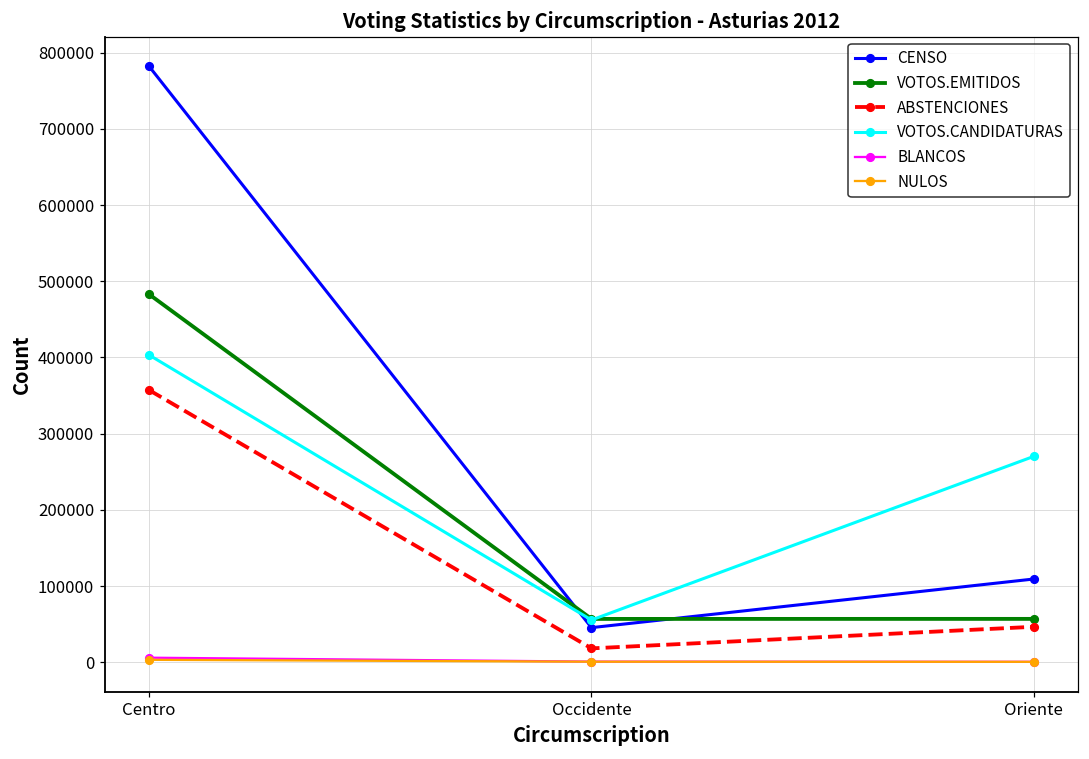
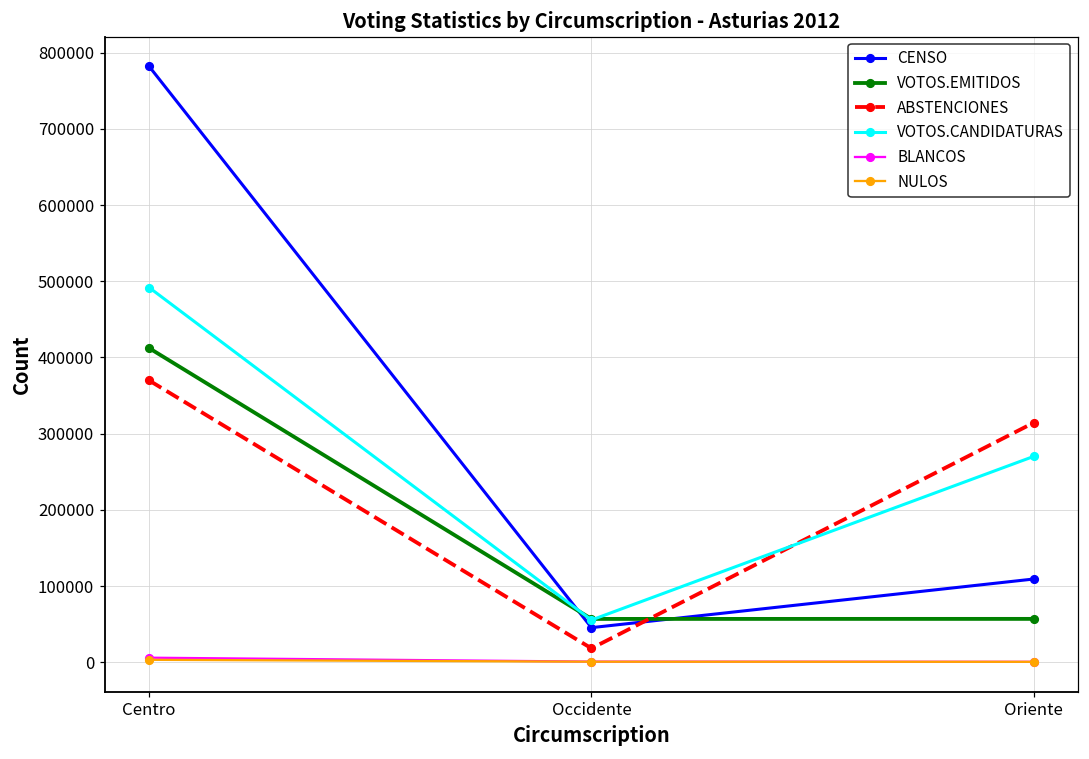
  {
    "CENSO": {
      "Centro": 780000,
      "Occidente": 50000,
      "Oriente": 110000
    },
    "VOTOS.EMITIDOS": {
-     "Centro": 480000,
+     "Centro": 410000,
      "Oriente": 60000
    },
    "ABSTENCIONES": {
-     "Centro": 360000,
+     "Centro": 370000,
      "Occidente": 20000,
-     "Oriente": 50000
+     "Oriente": 310000
    },
    "VOTOS.CANDIDATURAS": {
-     "Centro": 400000,
+     "Centro": 490000,
      "Oriente": 270000
    }
  }
